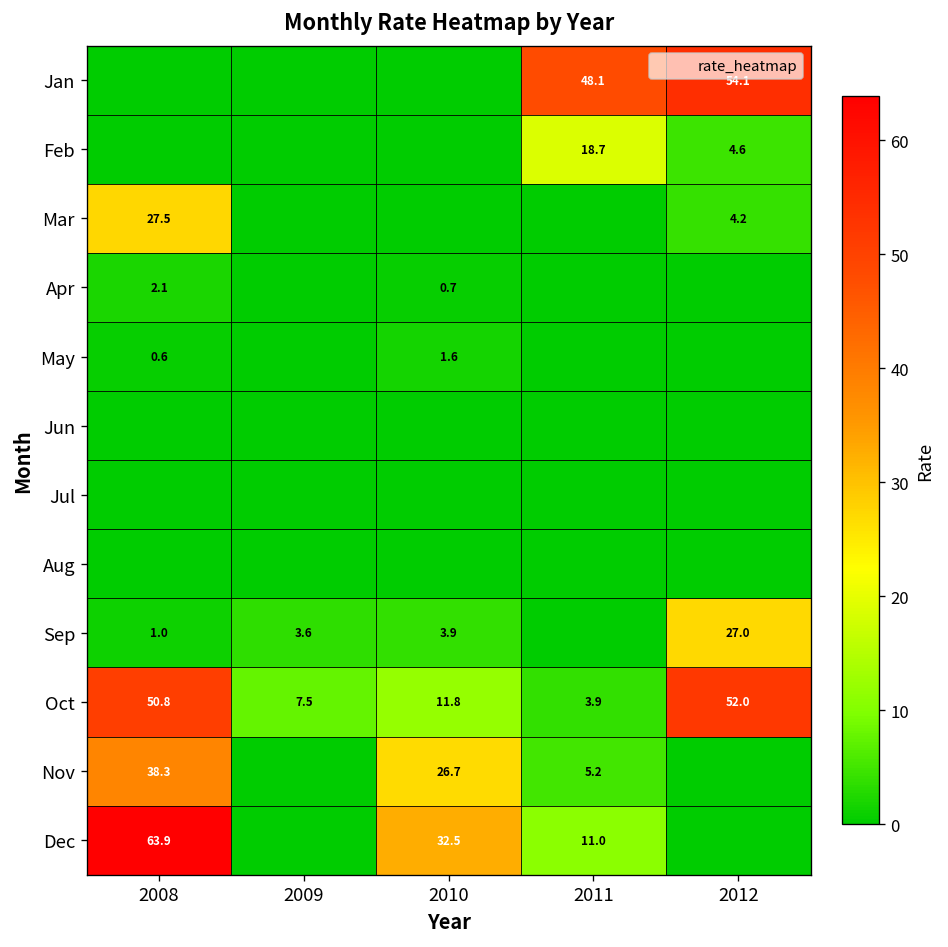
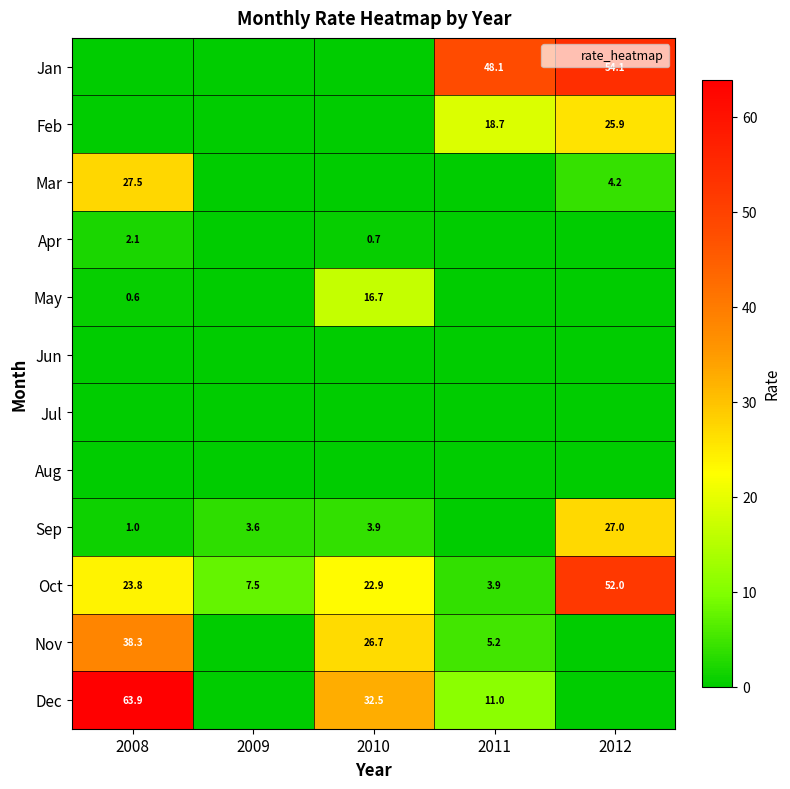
  {
    "Jan": {
      "2011": 48.1
    },
    "Feb": {
      "2011": 18.7,
-     "2012": 4.6
+     "2012": 25.9
    },
    "Mar": {
      "2008": 27.5,
      "2012": 4.2
    },
    "Apr": {
      "2008": 2.1,
      "2010": 0.7
    },
    "May": {
      "2008": 0.6,
-     "2010": 1.6
+     "2010": 16.7
    },
    "Sep": {
      "2008": 1.0,
      "2009": 3.6,
      "2010": 3.9,
      "2012": 27.0
    },
    "Oct": {
-     "2008": 50.8,
+     "2008": 23.8,
      "2009": 7.5,
-     "2010": 11.8,
+     "2010": 22.9,
      "2011": 3.9,
      "2012": 52.0
    },
    "Nov": {
      "2008": 38.3,
      "2010": 26.7,
      "2011": 5.2
    },
    "Dec": {
      "2008": 63.9,
      "2010": 32.5,
      "2011": 11.0
    }
  }
